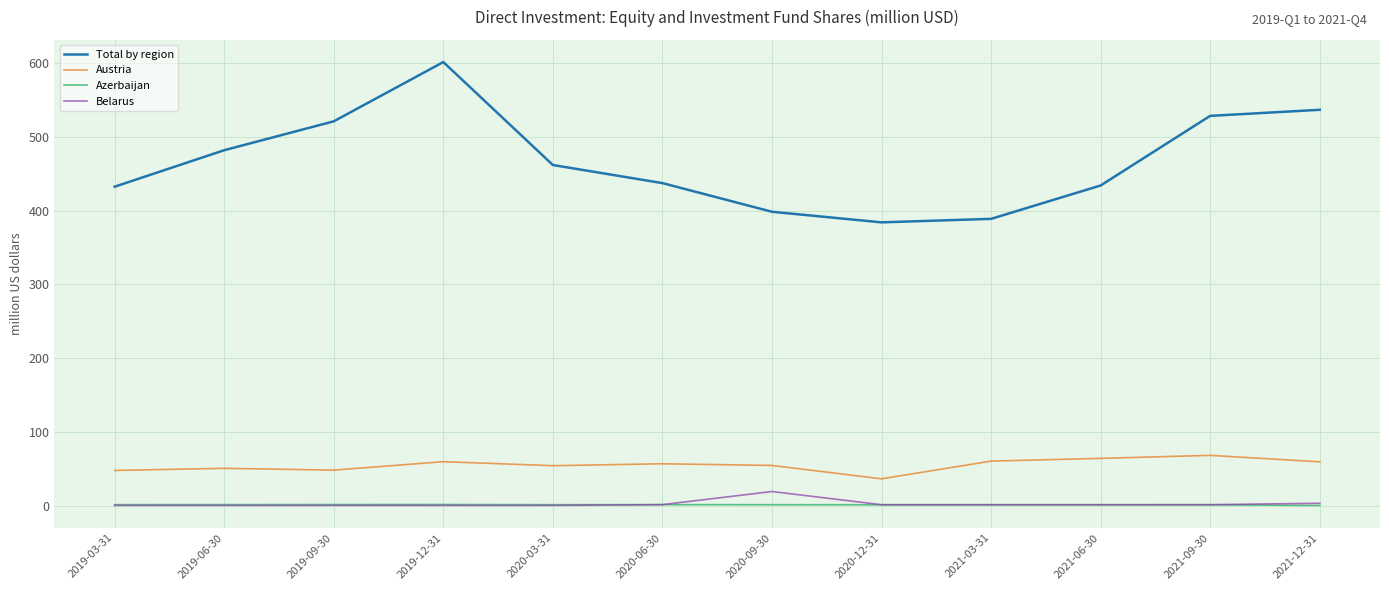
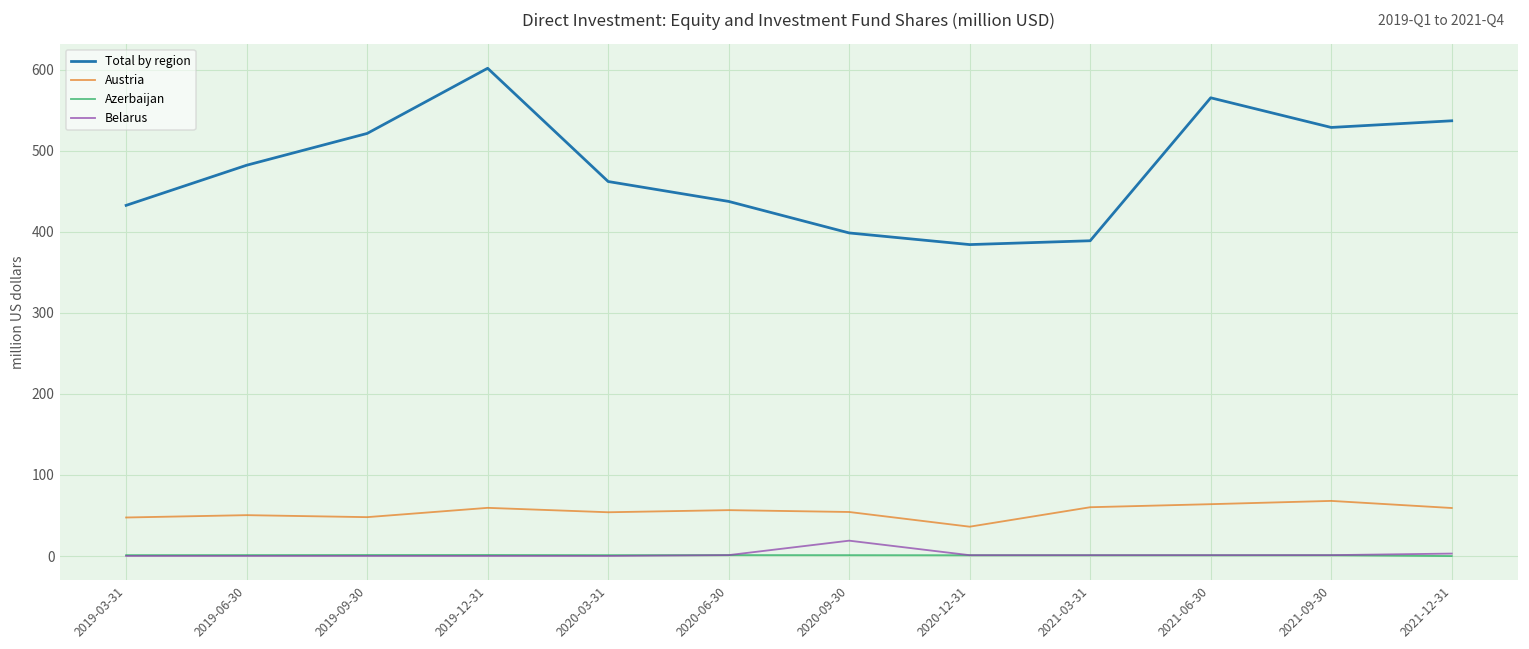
  {
    "Total by region": {
      "2019-03-31": 430,
      "2019-06-30": 480,
      "2019-09-30": 520,
      "2019-12-31": 600,
      "2020-03-31": 460,
      "2020-06-30": 440,
      "2020-09-30": 400,
      "2020-12-31": 380,
      "2021-03-31": 390,
-     "2021-06-30": 430,
+     "2021-06-30": 570,
      "2021-09-30": 530,
      "2021-12-31": 540
    },
    "Austria": {
      "2019-03-31": 50,
      "2019-06-30": 50,
      "2019-09-30": 50,
      "2019-12-31": 60,
      "2020-03-31": 50,
      "2020-06-30": 60,
      "2020-09-30": 50,
      "2020-12-31": 40,
      "2021-03-31": 60,
      "2021-06-30": 60,
      "2021-09-30": 70,
      "2021-12-31": 60
    },
    "Azerbaijan": {
      "2020-09-30": 0
    },
    "Belarus": {
      "2020-09-30": 20
    }
  }
